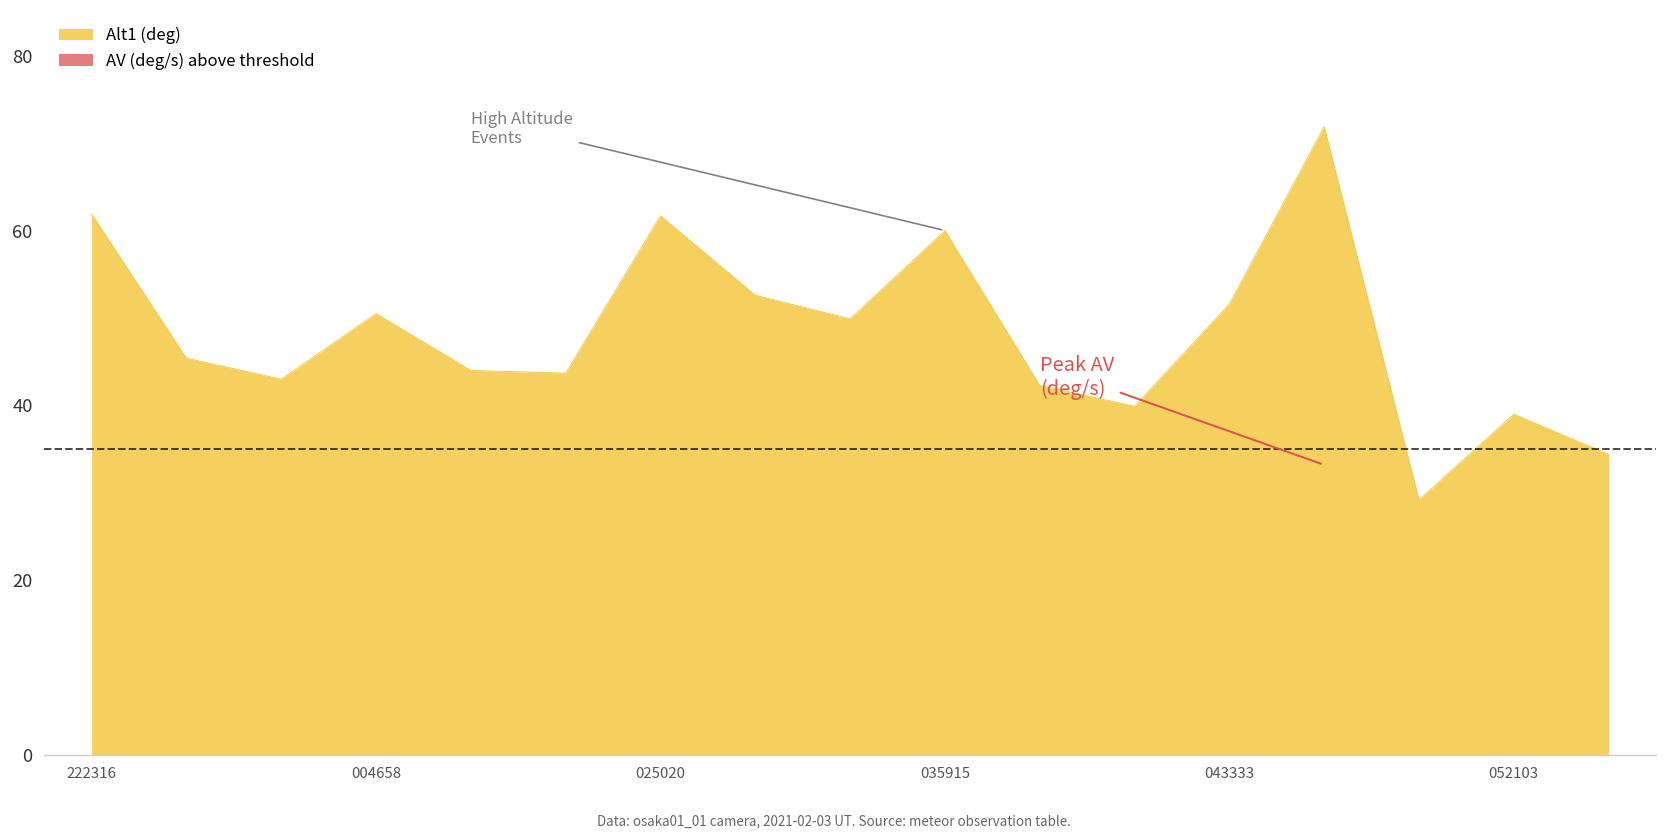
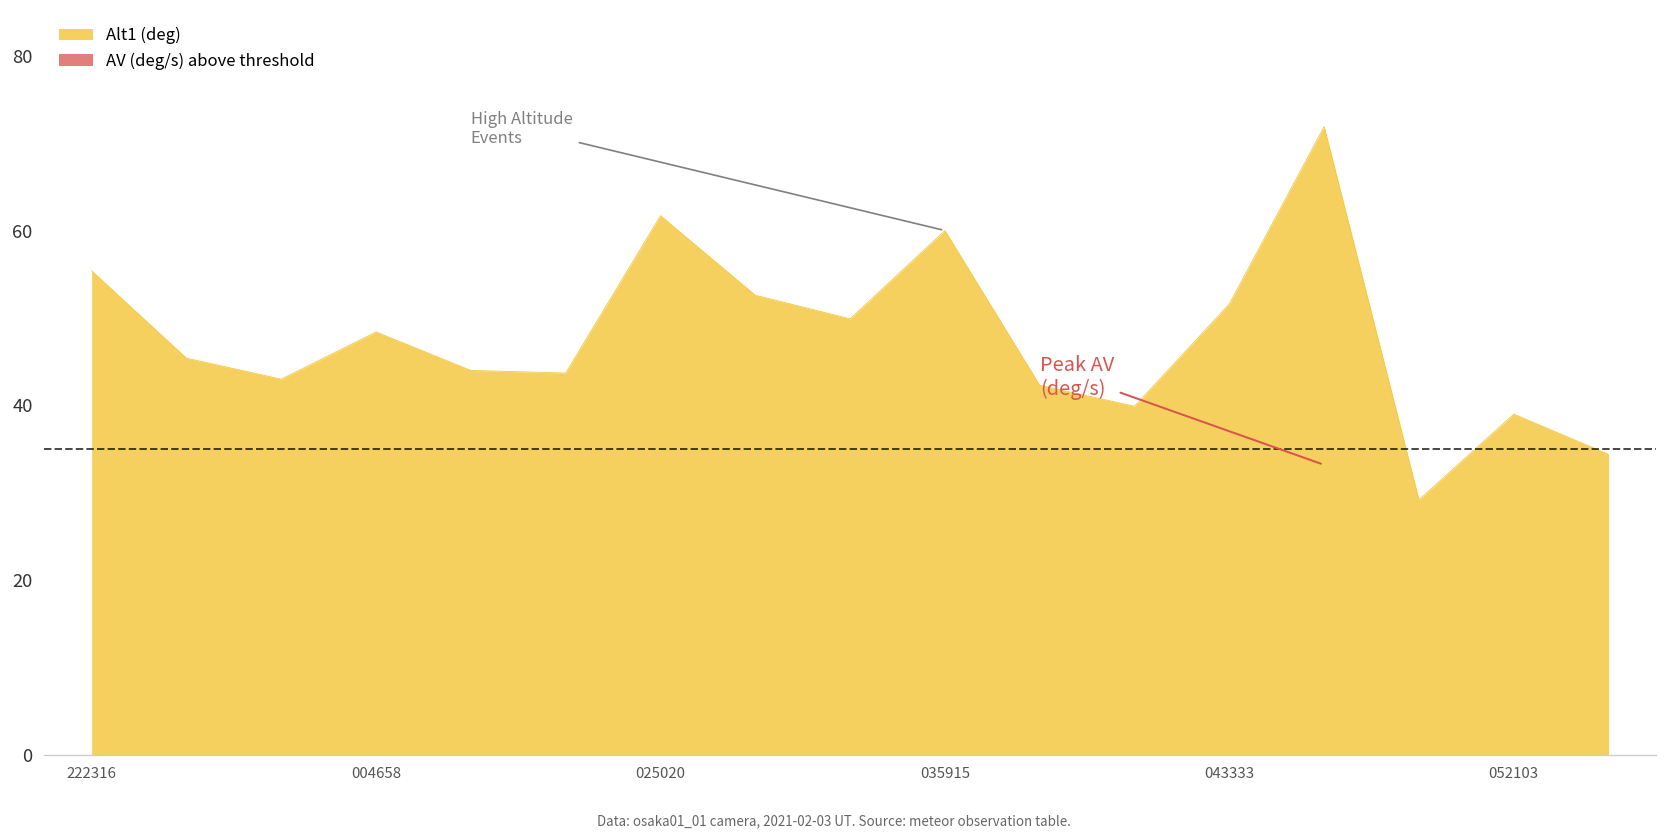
  {
    "Alt1 (deg)": {
-     "222316": 62,
-     "004658": 51,
+     "222316": 55,
+     "004658": 48,
      "025020": 62,
      "035915": 60,
      "043333": 52,
      "052103": 39
    }
  }
